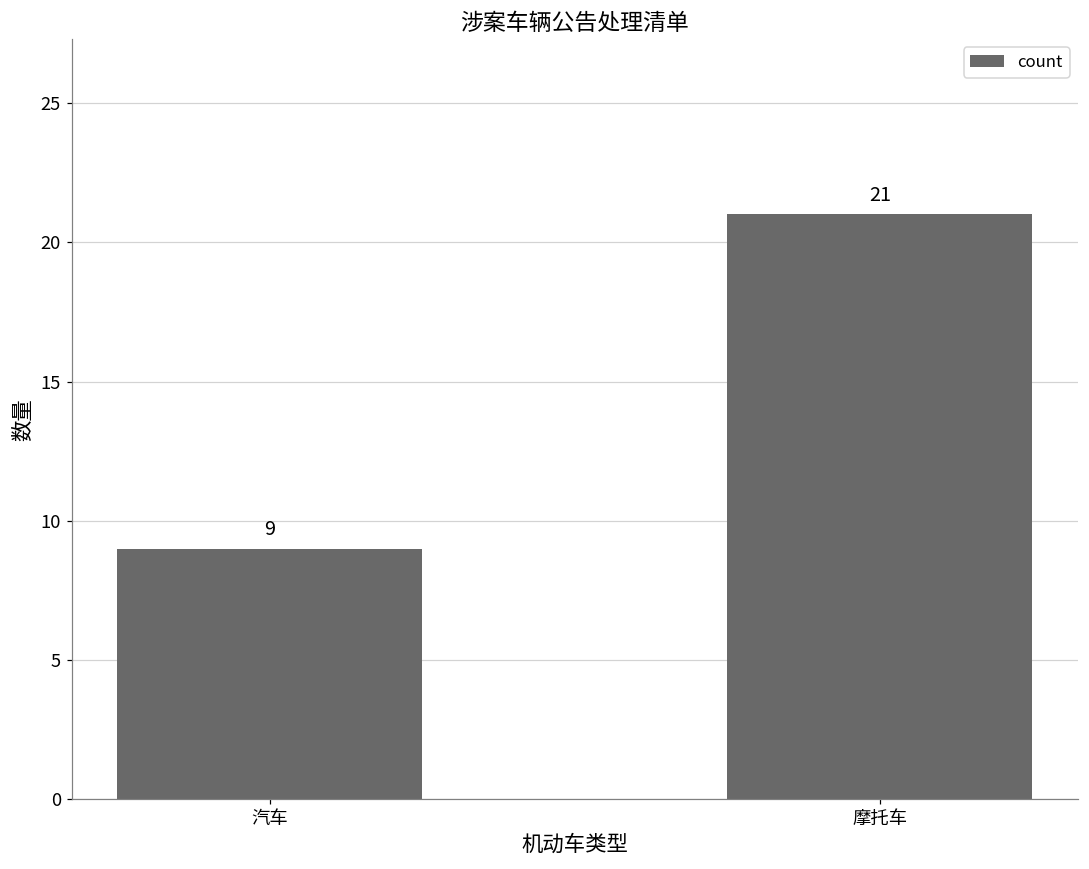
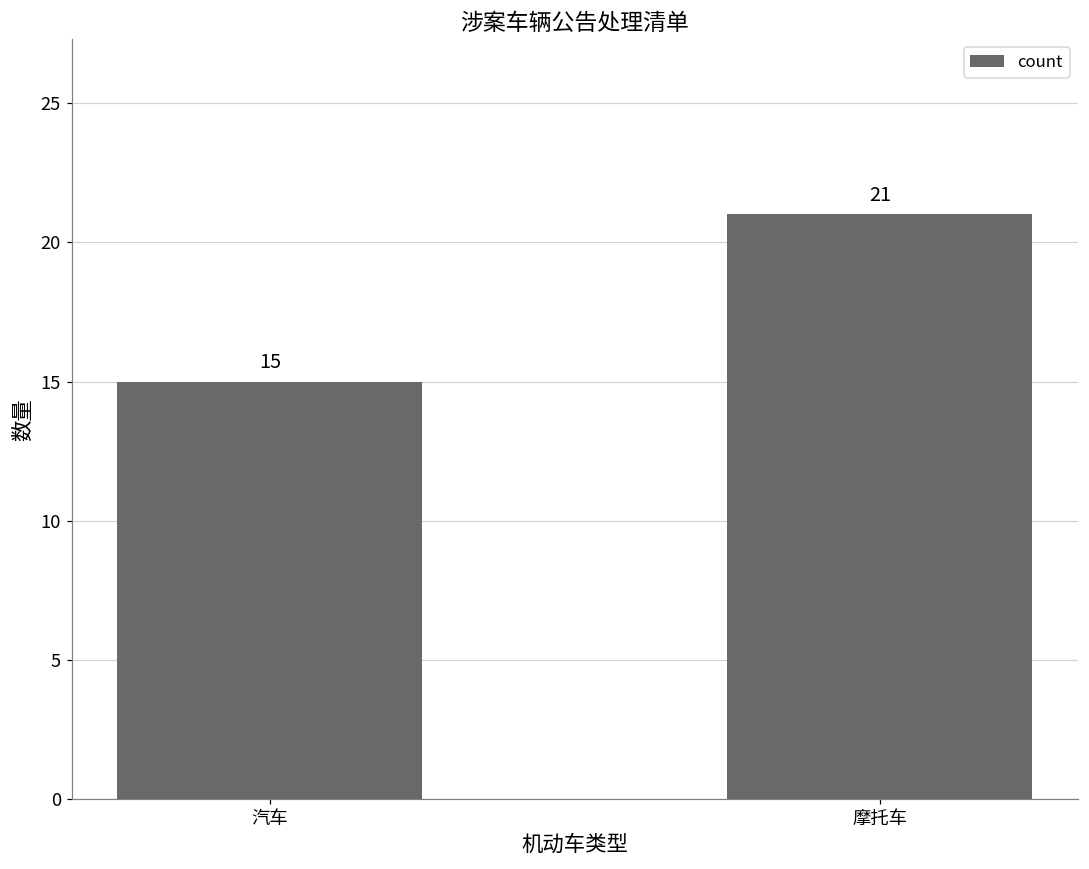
  {
-   "汽车": 9,
+   "汽车": 15,
    "摩托车": 21
  }
